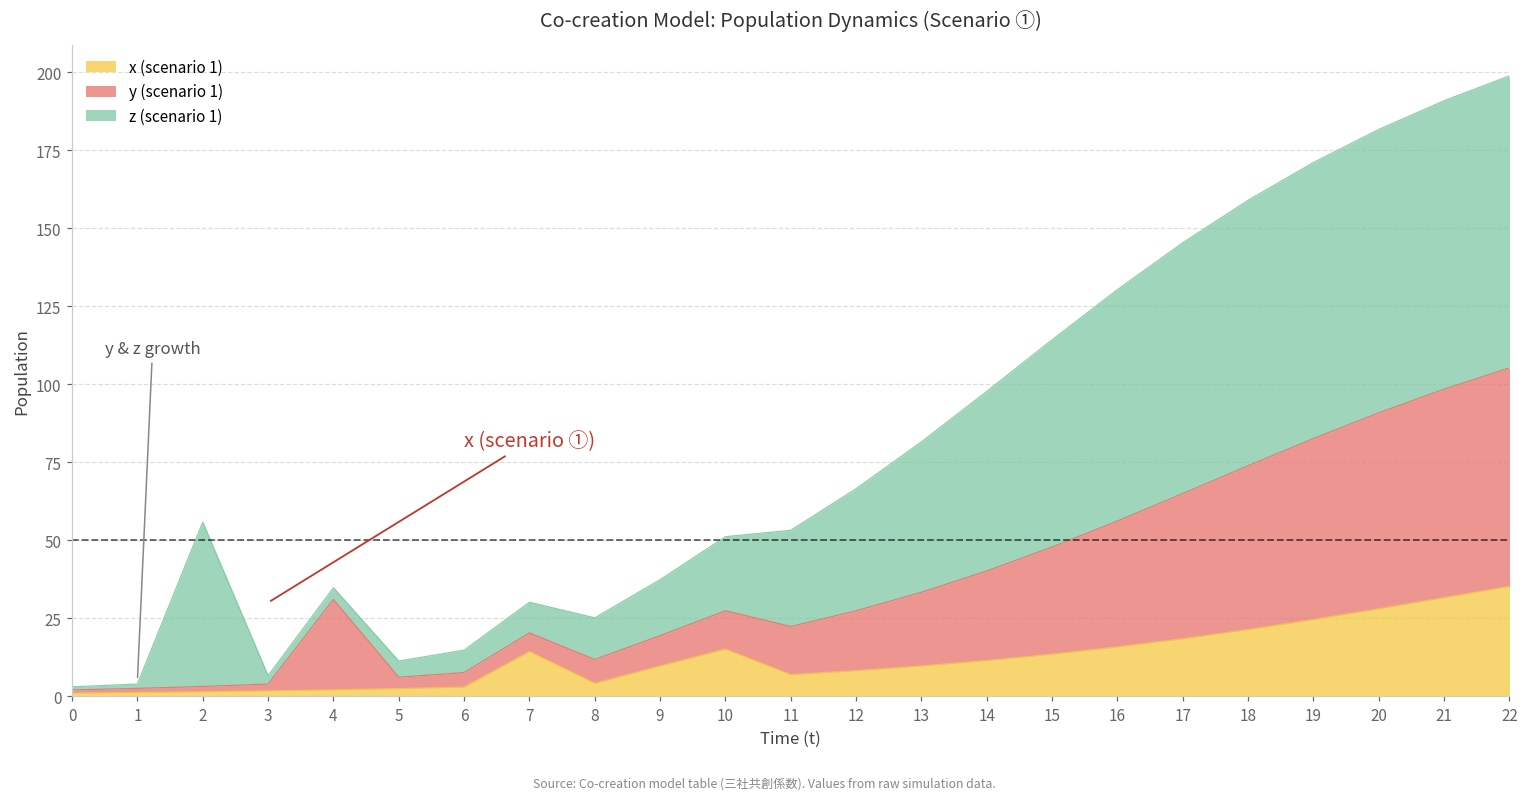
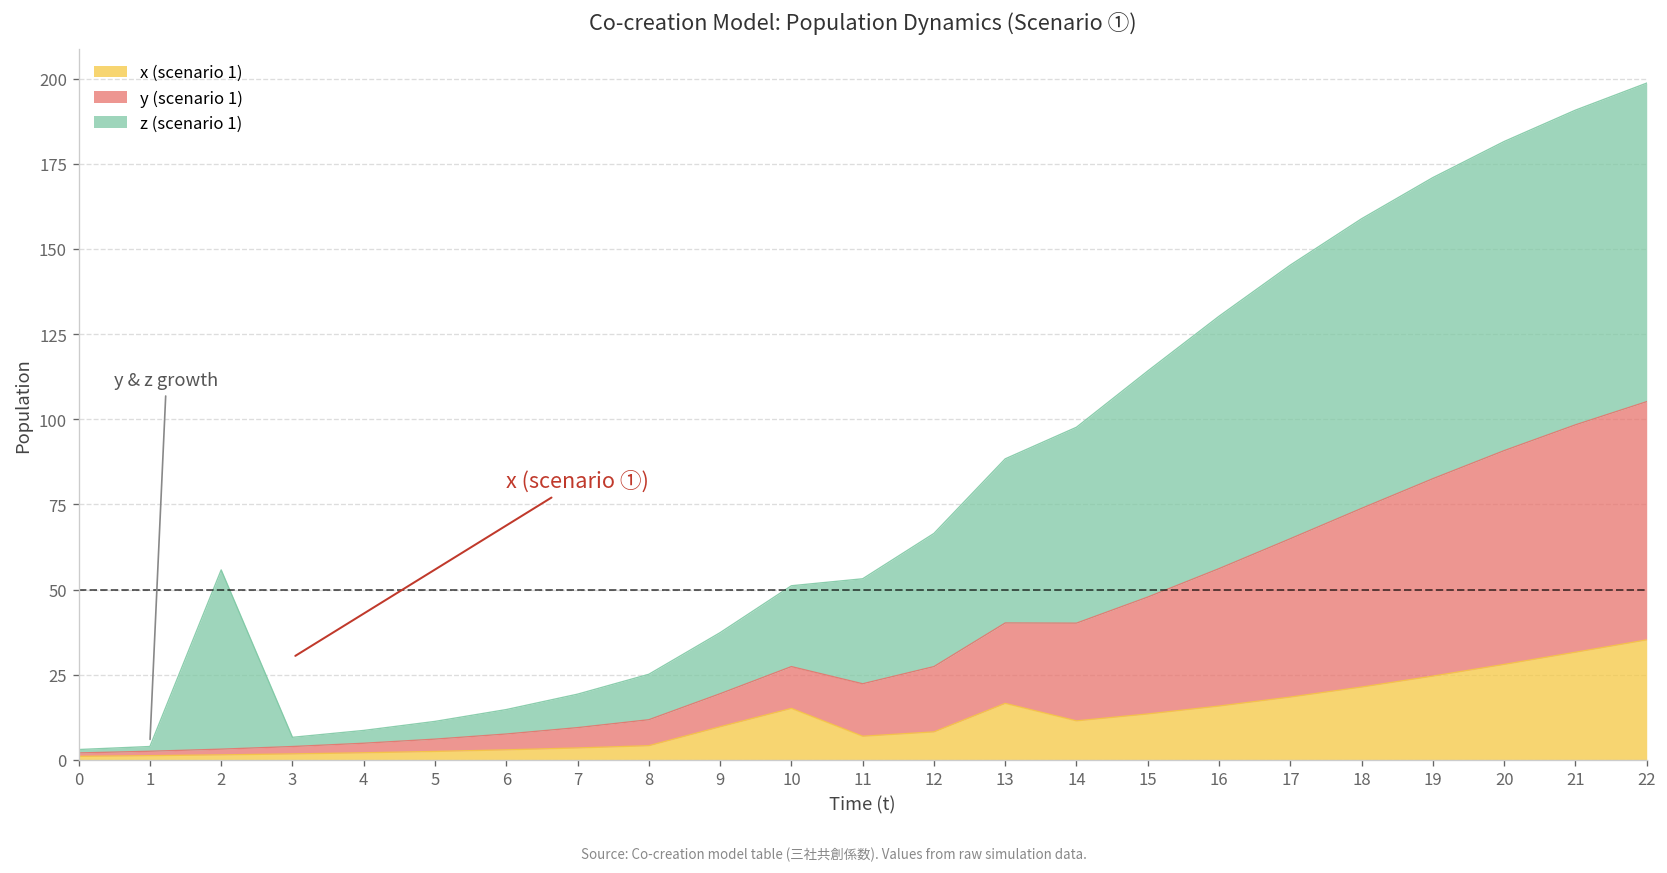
  {
    "x (scenario 1)": {
      "0": 1,
      "1": 1,
      "2": 1,
      "3": 2,
      "4": 2,
      "5": 2,
      "6": 3,
-     "7": 14,
+     "7": 3,
      "8": 4,
      "9": 10,
      "10": 15,
      "11": 7,
      "12": 8,
-     "13": 10,
+     "13": 17,
      "14": 11,
      "15": 13,
      "16": 16,
      "17": 18,
      "18": 21,
      "19": 25,
      "20": 28,
      "21": 32,
      "22": 35
    },
    "y (scenario 1)": {
      "0": 1,
      "1": 1,
      "2": 2,
      "3": 2,
-     "4": 29,
+     "4": 3,
      "5": 4,
      "6": 5,
      "7": 6,
      "8": 8,
      "9": 10,
      "10": 12,
      "11": 15,
      "12": 19,
      "13": 24,
      "14": 29,
      "15": 34,
      "16": 40,
      "17": 47,
      "18": 52,
      "19": 58,
      "20": 63,
      "21": 67,
      "22": 70
    },
    "z (scenario 1)": {
      "0": 1,
      "1": 1,
      "2": 53,
      "3": 3,
      "4": 4,
      "5": 5,
      "6": 7,
      "7": 10,
      "8": 13,
      "9": 18,
      "10": 24,
      "11": 31,
      "12": 39,
      "13": 48,
      "14": 58,
      "15": 66,
      "16": 74,
      "17": 80,
      "18": 85,
      "19": 88,
      "20": 91,
      "21": 92,
      "22": 94
    }
  }
